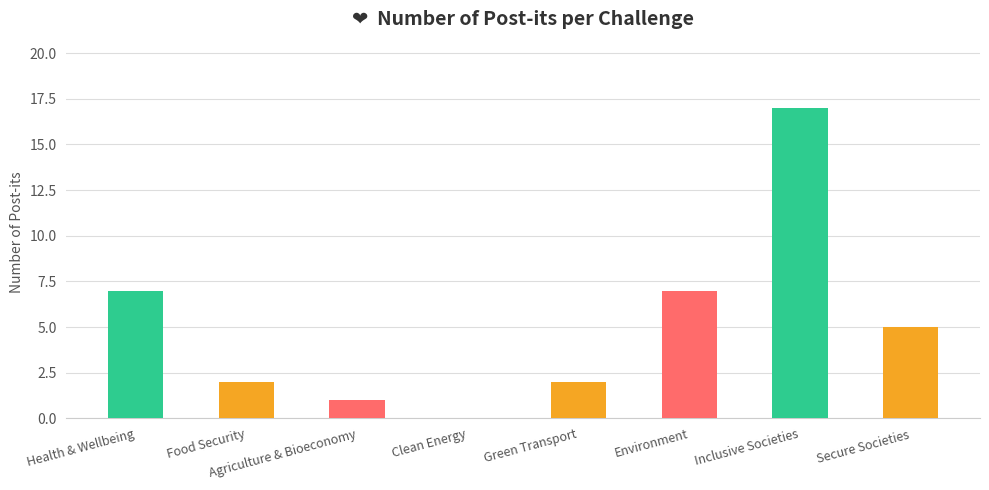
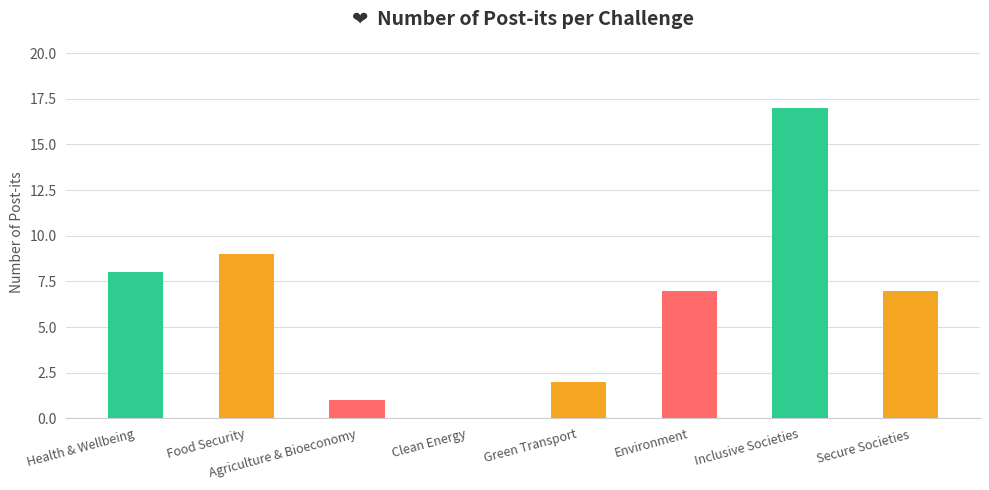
  {
-   "Health & Wellbeing": 7,
-   "Food Security": 2,
+   "Health & Wellbeing": 8,
+   "Food Security": 9,
    "Agriculture & Bioeconomy": 1,
    "Clean Energy": 0,
    "Green Transport": 2,
    "Environment": 7,
    "Inclusive Societies": 17,
-   "Secure Societies": 5
+   "Secure Societies": 7
  }
